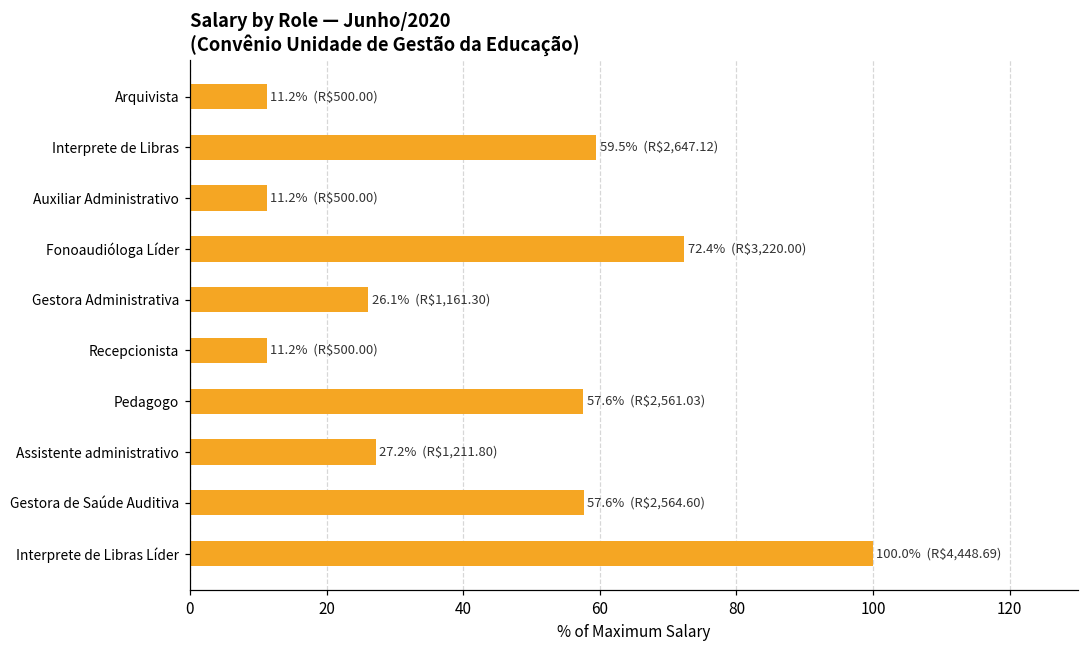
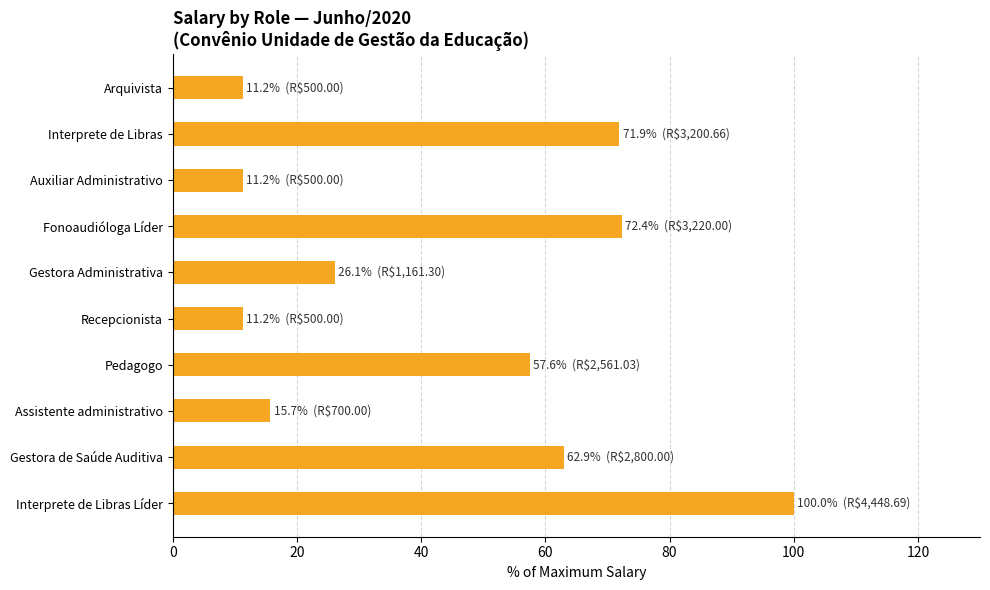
  {
    "Arquivista": "11.2%",
-   "Interprete de Libras": "59.5% (R$2,647.12)",
+   "Interprete de Libras": "71.9% (R$3,200.66)",
    "Auxiliar Administrativo": "11.2%",
    "Fonoaudióloga Líder": "72.4%",
    "Gestora Administrativa": "26.1%",
    "Recepcionista": "11.2%",
    "Pedagogo": "57.6%",
-   "Assistente administrativo": "27.2% (R$1,211.80)",
-   "Gestora de Saúde Auditiva": "57.6% (R$2,564.60)",
+   "Assistente administrativo": "15.7% (R$700.00)",
+   "Gestora de Saúde Auditiva": "62.9% (R$2,800.00)",
    "Interprete de Libras Líder": "100.0%"
  }
